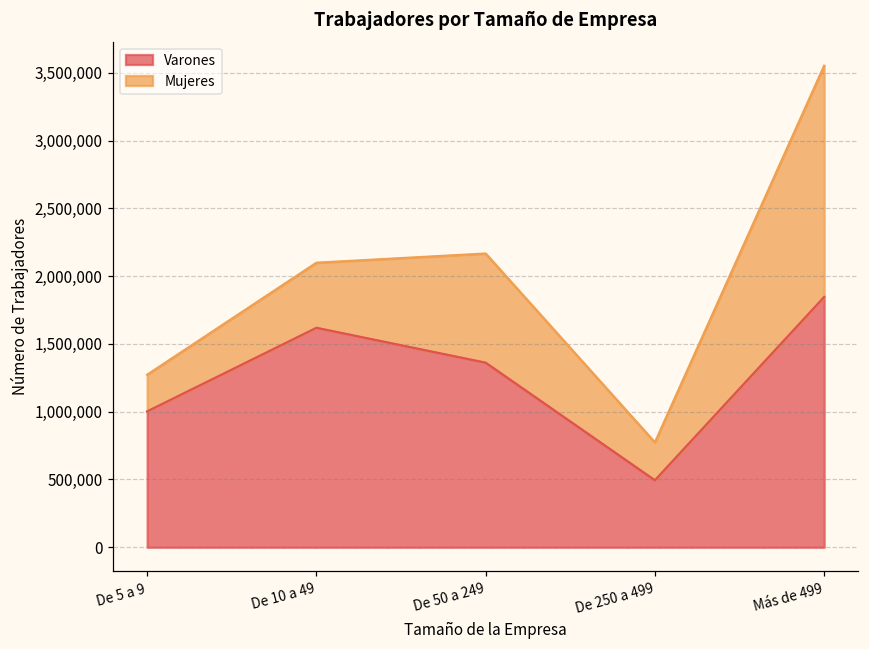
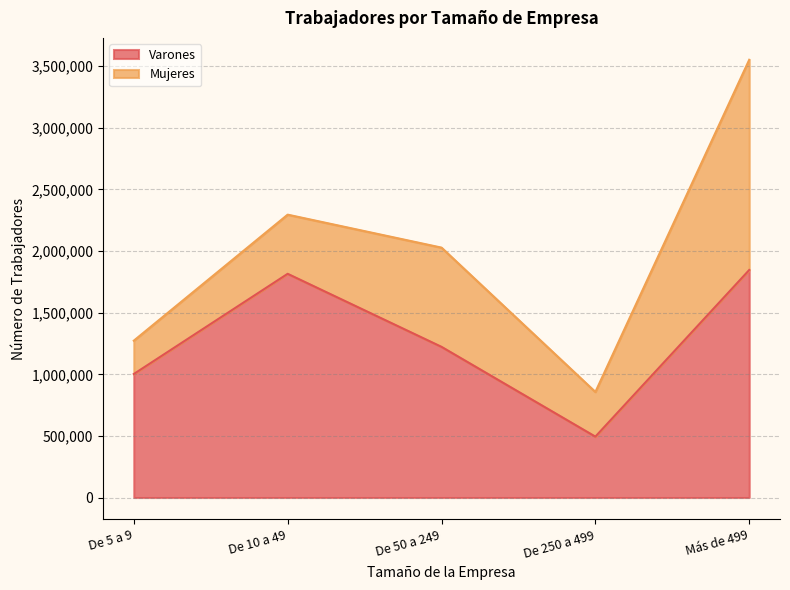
  {
    "Varones": {
      "De 5 a 9": "1,000,000",
-     "De 10 a 49": "1,620,000",
-     "De 50 a 249": "1,360,000",
+     "De 10 a 49": "1,820,000",
+     "De 50 a 249": "1,220,000",
      "De 250 a 499": "490,000",
      "Más de 499": "1,850,000"
    },
    "Mujeres": {
      "De 5 a 9": "270,000",
      "De 10 a 49": "480,000",
      "De 50 a 249": "810,000",
-     "De 250 a 499": "280,000",
+     "De 250 a 499": "360,000",
      "Más de 499": "1,710,000"
    }
  }
